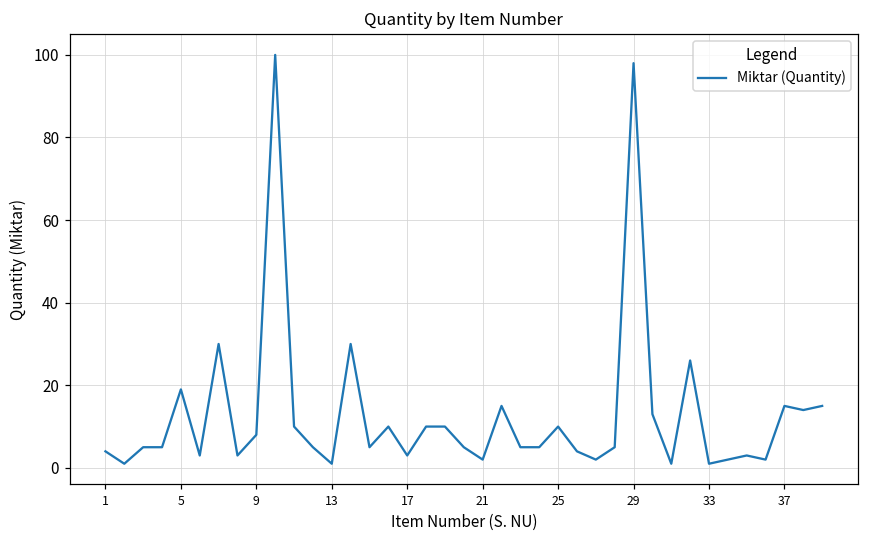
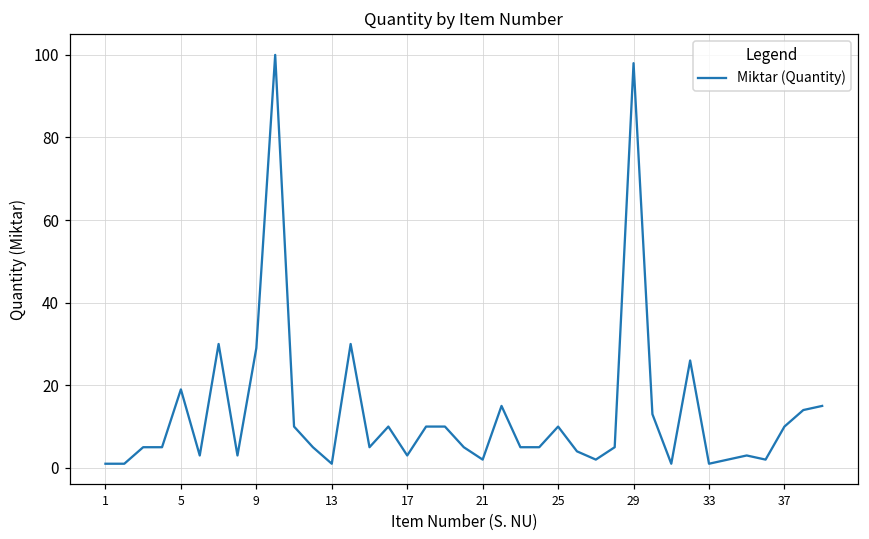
  {
-   "1": 4,
+   "1": 1,
    "5": 19,
-   "9": 8,
+   "9": 29,
    "13": 1,
    "17": 3,
    "21": 2,
    "25": 10,
    "29": 98,
    "33": 1,
-   "37": 15
+   "37": 10
  }
